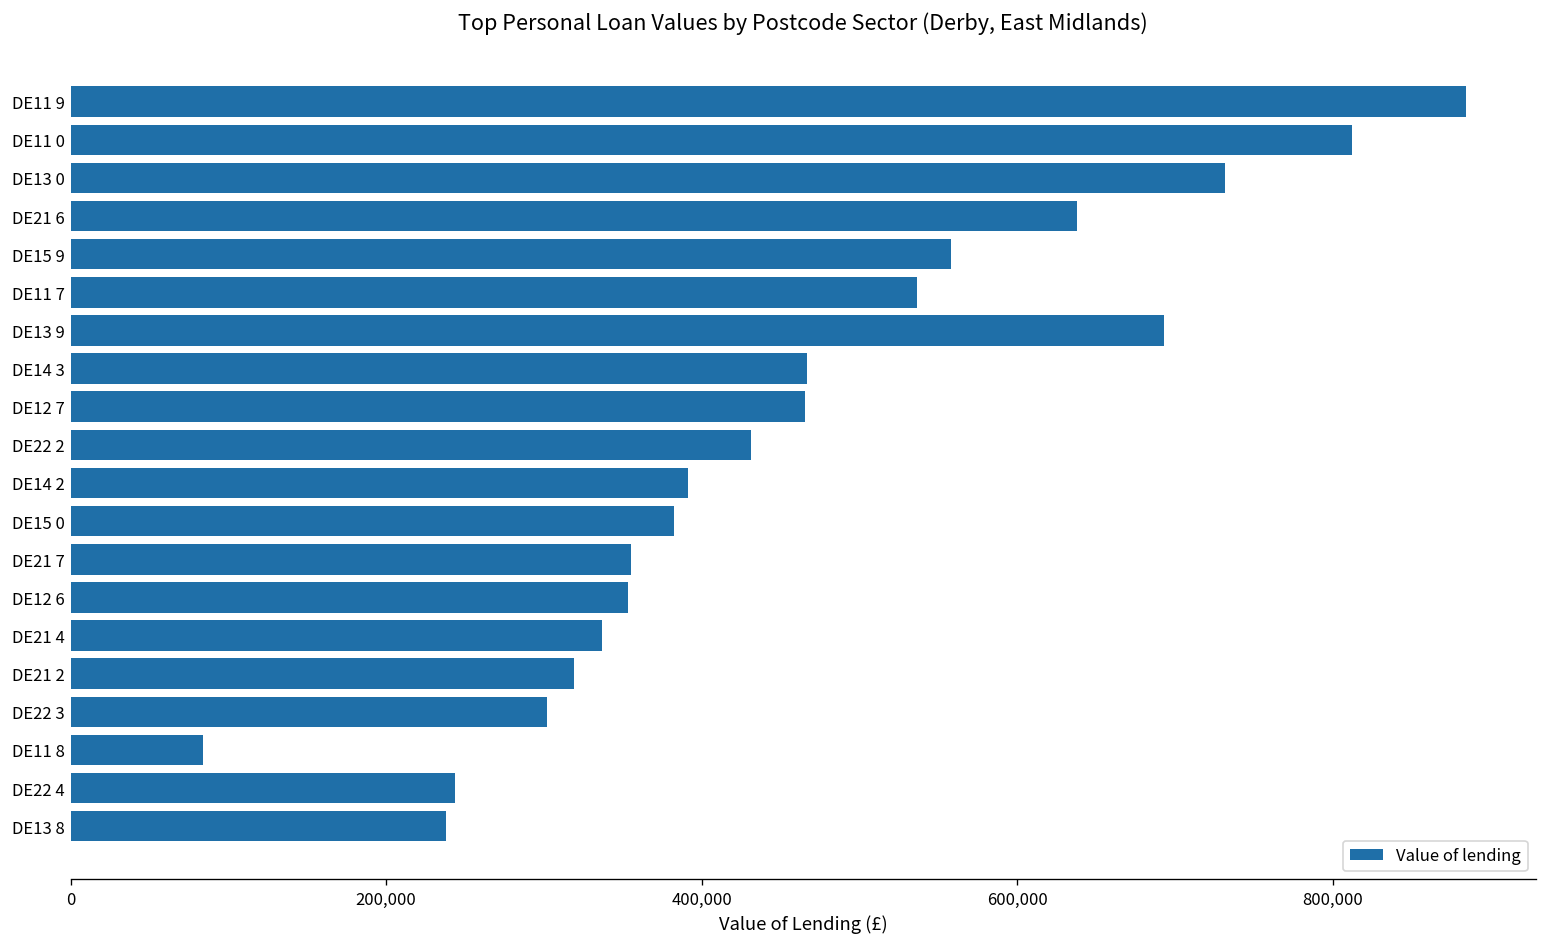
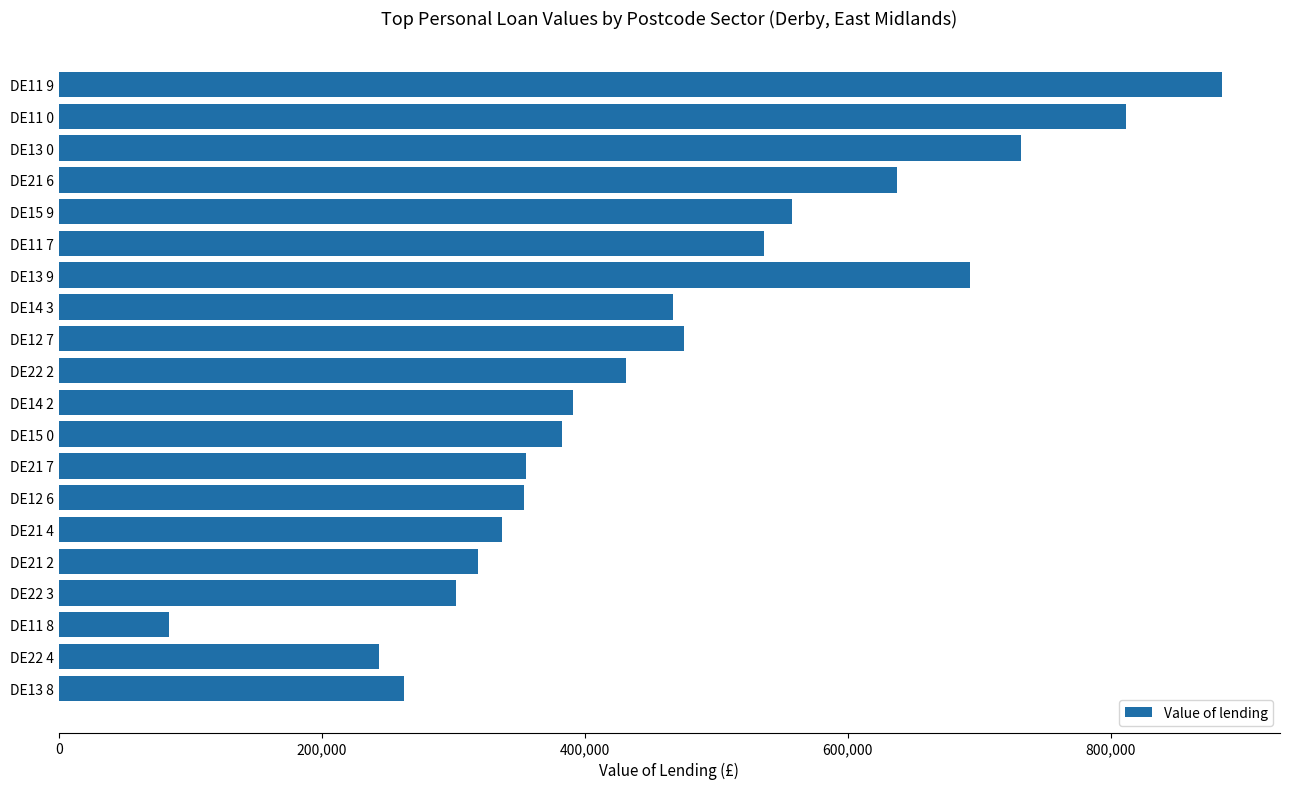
  {
    "DE11 9": "885,000",
    "DE11 0": "812,000",
    "DE13 0": "732,000",
    "DE21 6": "638,000",
    "DE15 9": "558,000",
    "DE11 7": "536,000",
    "DE13 9": "693,000",
    "DE14 3": "467,000",
-   "DE12 7": "465,000",
+   "DE12 7": "476,000",
    "DE22 2": "431,000",
    "DE14 2": "391,000",
    "DE15 0": "383,000",
    "DE21 7": "355,000",
    "DE12 6": "353,000",
    "DE21 4": "337,000",
    "DE21 2": "319,000",
    "DE22 3": "302,000",
    "DE11 8": "84,000",
    "DE22 4": "244,000",
-   "DE13 8": "238,000"
+   "DE13 8": "263,000"
  }
